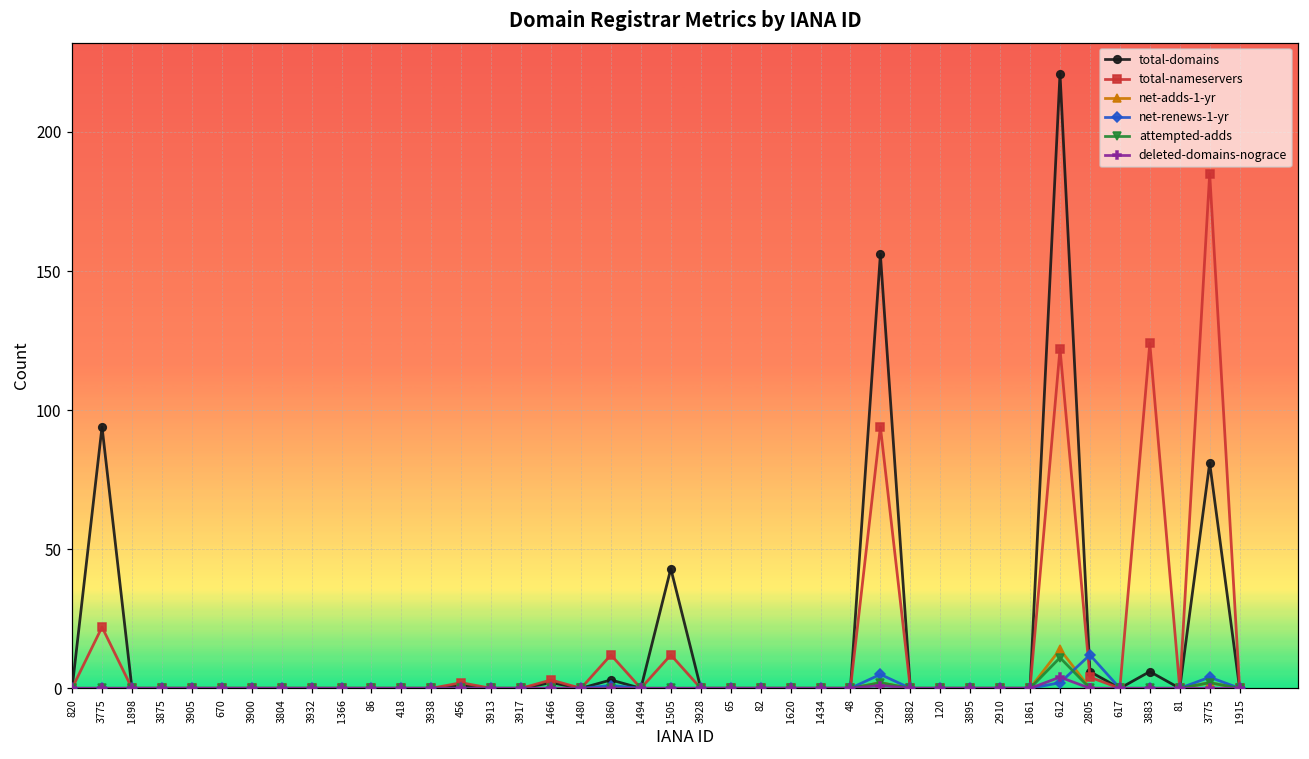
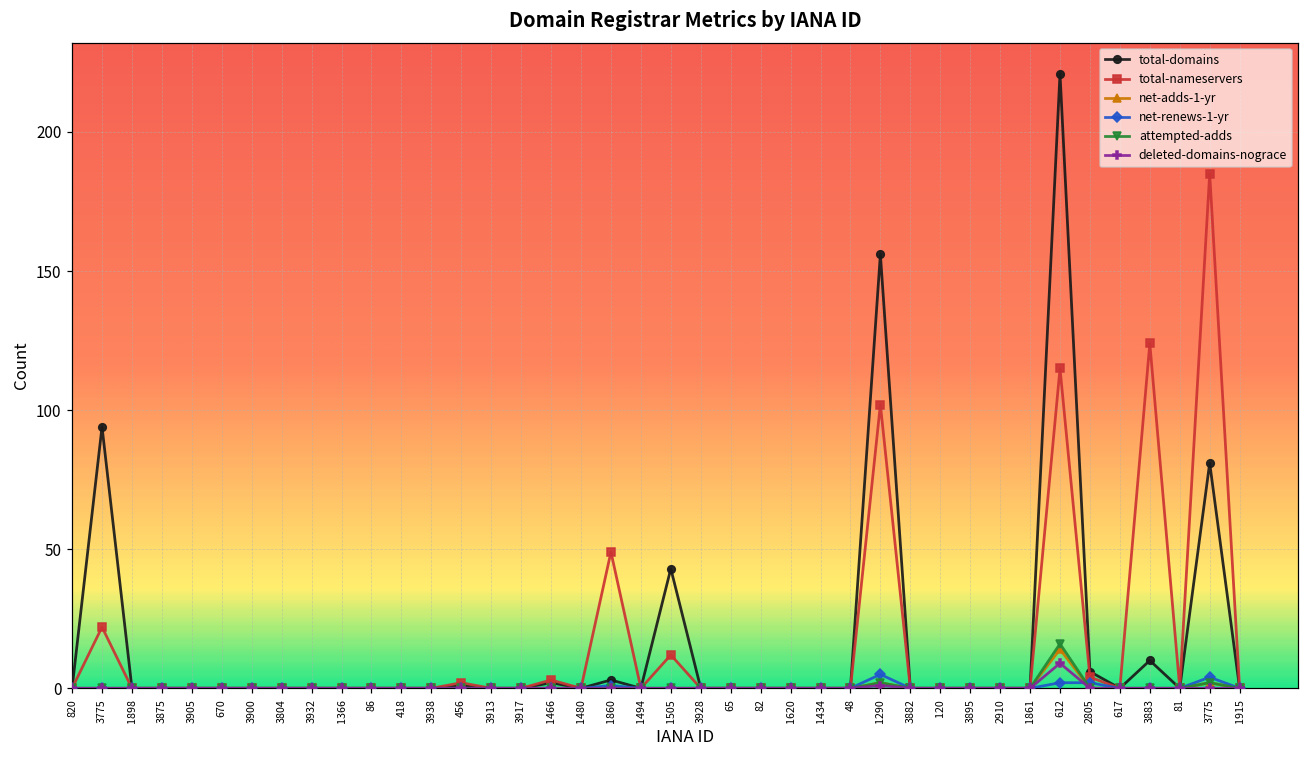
  {
    "total-domains": {
      "1466": 2,
      "1860": 3,
      "1505": 43,
      "1290": 156,
      "612": 221,
      "2805": 6,
-     "3883": 6
+     "3883": 10
    },
    "total-nameservers": {
      "1466": 3,
-     "1860": 12,
+     "1860": 49,
      "1505": 12,
-     "1290": 94,
-     "612": 122,
+     "1290": 102,
+     "612": 115,
      "2805": 4,
      "3883": 124
    },
    "net-adds-1-yr": {
      "612": 14
    },
    "net-renews-1-yr": {
      "1290": 5,
      "612": 2,
-     "2805": 12
+     "2805": 2
    },
    "attempted-adds": {
-     "612": 11
+     "612": 16
    },
    "deleted-domains-nograce": {
-     "612": 4
+     "612": 9
    }
  }
